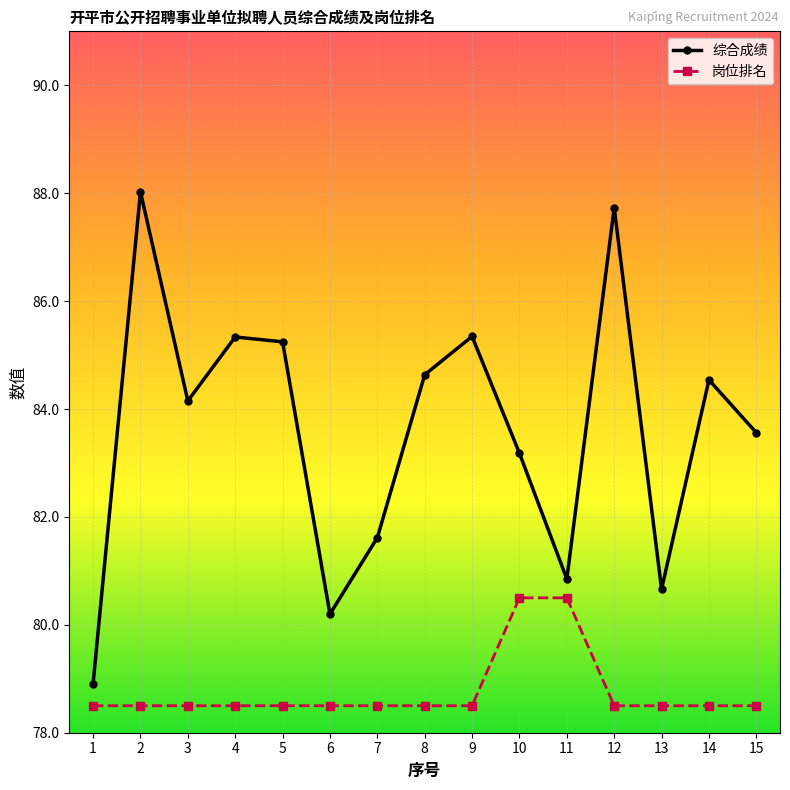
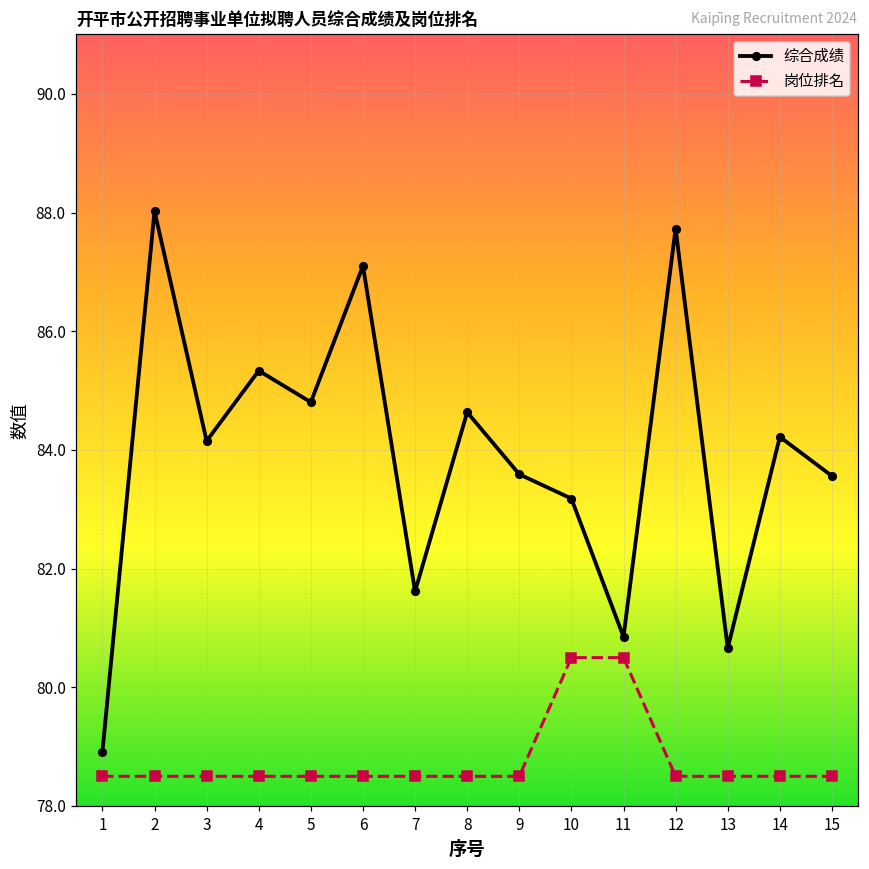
  {
    "综合成绩": {
      "1": 78.9,
      "2": 88.0,
      "3": 84.2,
      "4": 85.3,
-     "5": 85.2,
-     "6": 80.2,
+     "5": 84.8,
+     "6": 87.1,
      "7": 81.6,
      "8": 84.6,
-     "9": 85.3,
+     "9": 83.6,
      "10": 83.2,
      "11": 80.9,
      "12": 87.7,
      "13": 80.7,
-     "14": 84.5,
+     "14": 84.2,
      "15": 83.6
    },
    "岗位排名": {
      "1": 78.5,
      "2": 78.5,
      "3": 78.5,
      "4": 78.5,
      "5": 78.5,
      "6": 78.5,
      "7": 78.5,
      "8": 78.5,
      "9": 78.5,
      "10": 80.5,
      "11": 80.5,
      "12": 78.5,
      "13": 78.5,
      "14": 78.5,
      "15": 78.5
    }
  }
